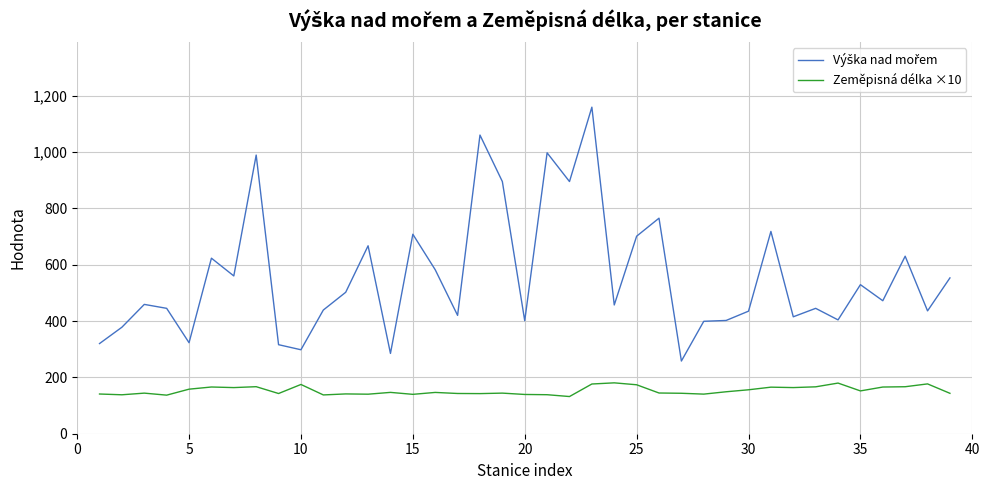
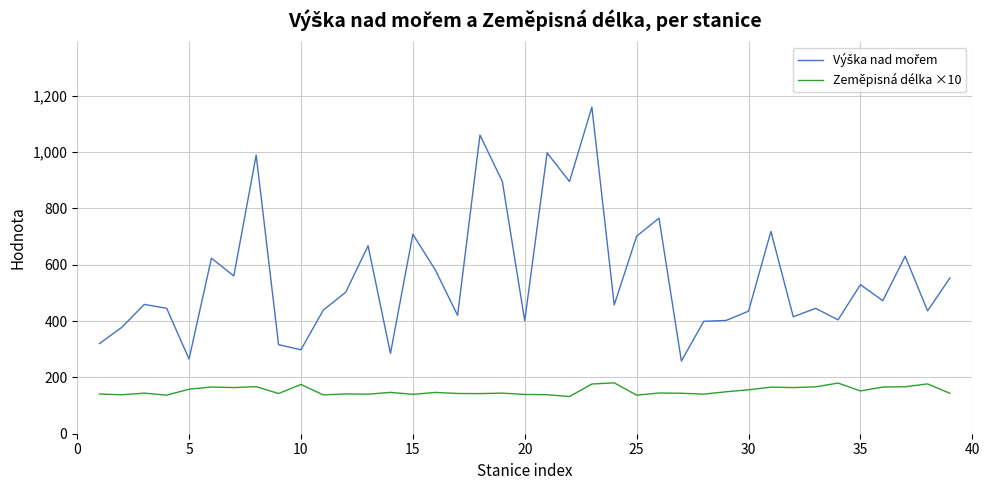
  {
    "Výška nad mořem": {
-     "5": 320,
+     "5": 270,
      "10": 300,
      "15": 710,
      "20": 400,
      "25": 700,
      "30": 440,
      "35": 530
    },
    "Zeměpisná délka ×10": {
      "5": 160,
      "10": 170,
      "15": 140,
      "20": 140,
-     "25": 170,
+     "25": 140,
      "30": 160,
      "35": 150
    }
  }
